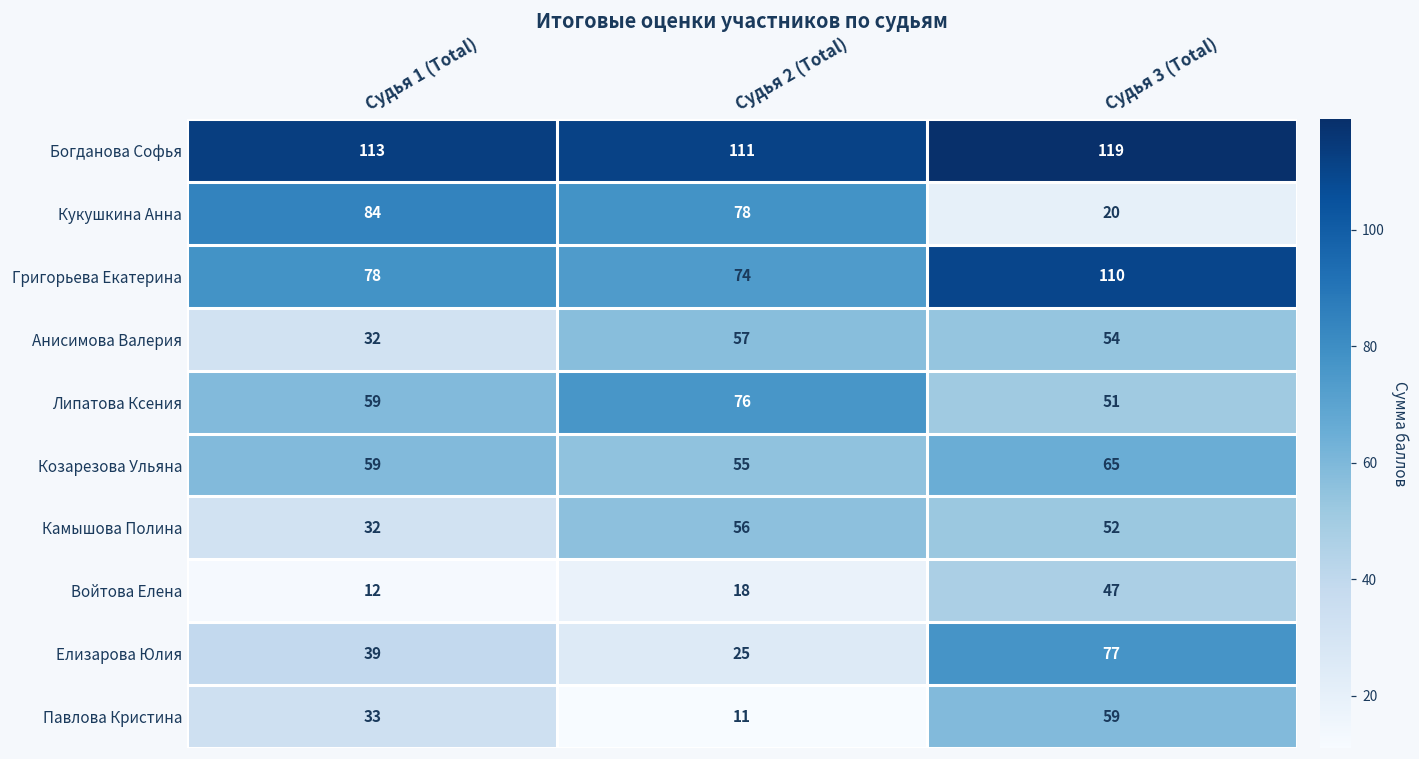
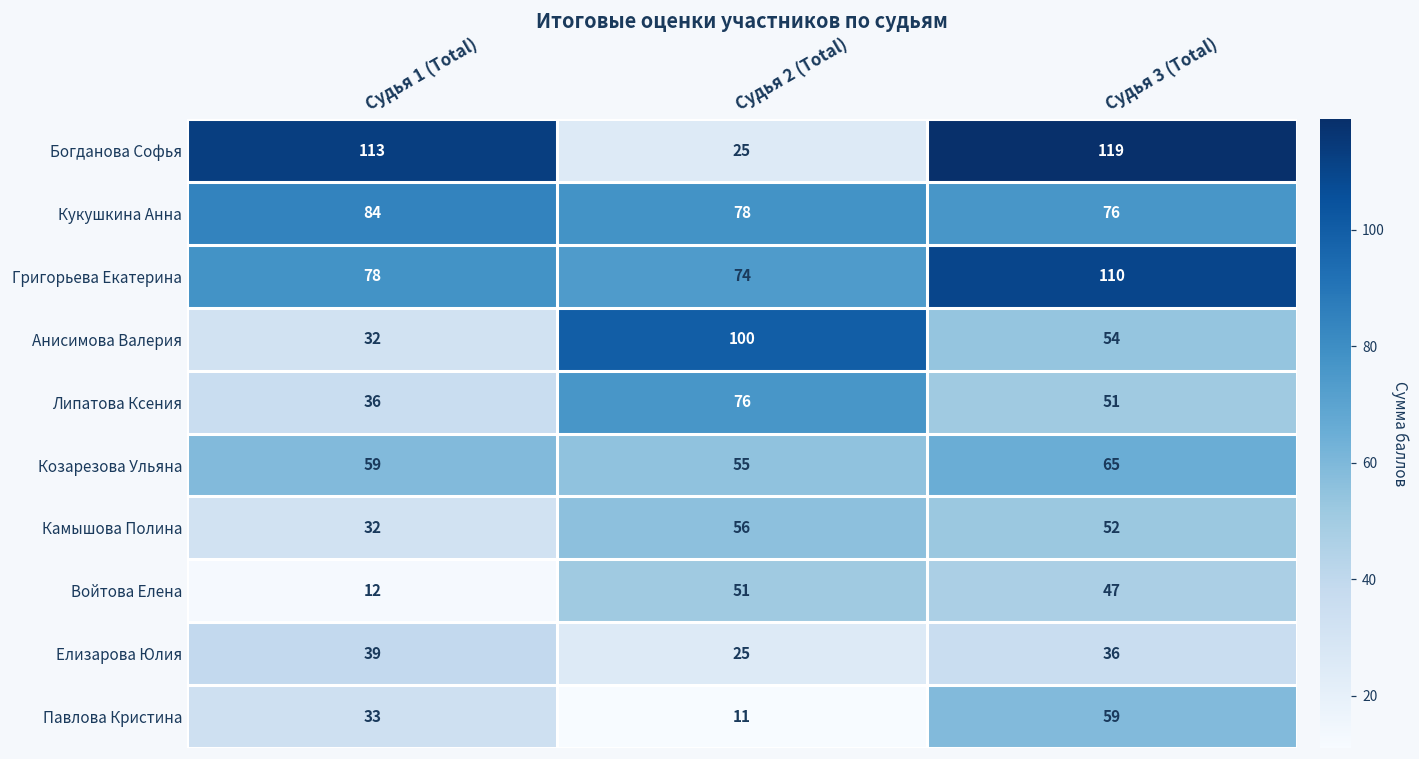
  {
    "Богданова Софья": {
      "Судья 1 (Total)": 113,
-     "Судья 2 (Total)": 111,
+     "Судья 2 (Total)": 25,
      "Судья 3 (Total)": 119
    },
    "Кукушкина Анна": {
      "Судья 1 (Total)": 84,
      "Судья 2 (Total)": 78,
-     "Судья 3 (Total)": 20
+     "Судья 3 (Total)": 76
    },
    "Григорьева Екатерина": {
      "Судья 1 (Total)": 78,
      "Судья 2 (Total)": 74,
      "Судья 3 (Total)": 110
    },
    "Анисимова Валерия": {
      "Судья 1 (Total)": 32,
-     "Судья 2 (Total)": 57,
+     "Судья 2 (Total)": 100,
      "Судья 3 (Total)": 54
    },
    "Липатова Ксения": {
-     "Судья 1 (Total)": 59,
+     "Судья 1 (Total)": 36,
      "Судья 2 (Total)": 76,
      "Судья 3 (Total)": 51
    },
    "Козарезова Ульяна": {
      "Судья 1 (Total)": 59,
      "Судья 2 (Total)": 55,
      "Судья 3 (Total)": 65
    },
    "Камышова Полина": {
      "Судья 1 (Total)": 32,
      "Судья 2 (Total)": 56,
      "Судья 3 (Total)": 52
    },
    "Войтова Елена": {
      "Судья 1 (Total)": 12,
-     "Судья 2 (Total)": 18,
+     "Судья 2 (Total)": 51,
      "Судья 3 (Total)": 47
    },
    "Елизарова Юлия": {
      "Судья 1 (Total)": 39,
      "Судья 2 (Total)": 25,
-     "Судья 3 (Total)": 77
+     "Судья 3 (Total)": 36
    },
    "Павлова Кристина": {
      "Судья 1 (Total)": 33,
      "Судья 2 (Total)": 11,
      "Судья 3 (Total)": 59
    }
  }
